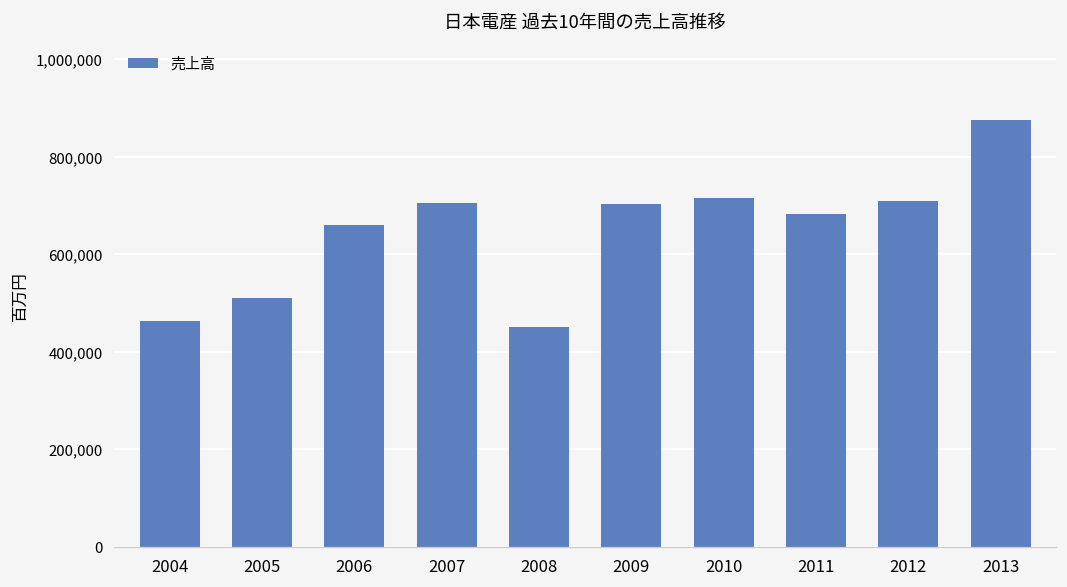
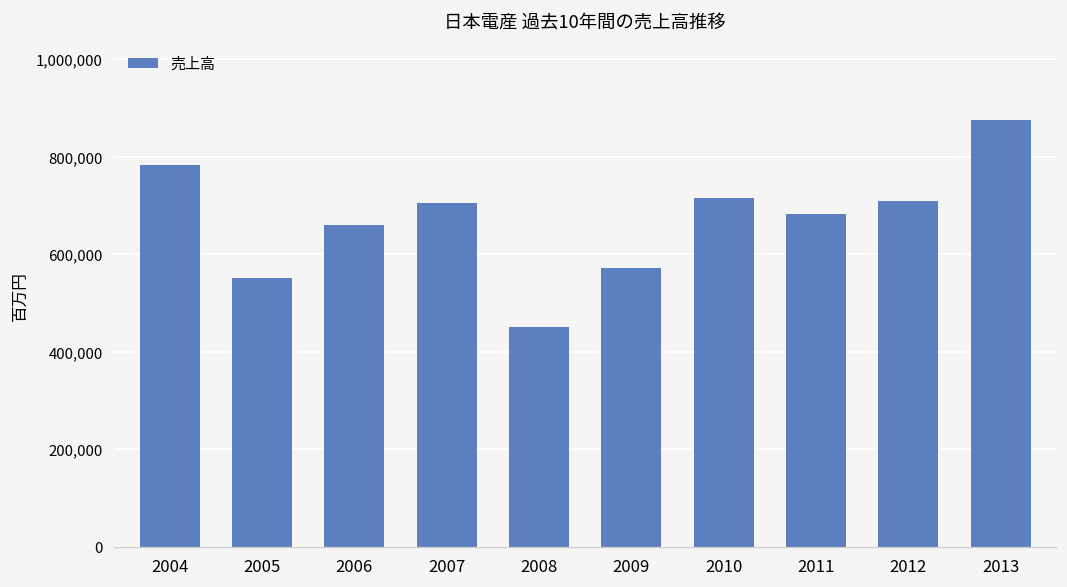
  {
-   "2004": "460,000",
-   "2005": "510,000",
+   "2004": "780,000",
+   "2005": "550,000",
    "2006": "660,000",
    "2007": "710,000",
    "2008": "450,000",
-   "2009": "700,000",
+   "2009": "570,000",
    "2010": "710,000",
    "2011": "680,000",
    "2012": "710,000",
    "2013": "880,000"
  }
